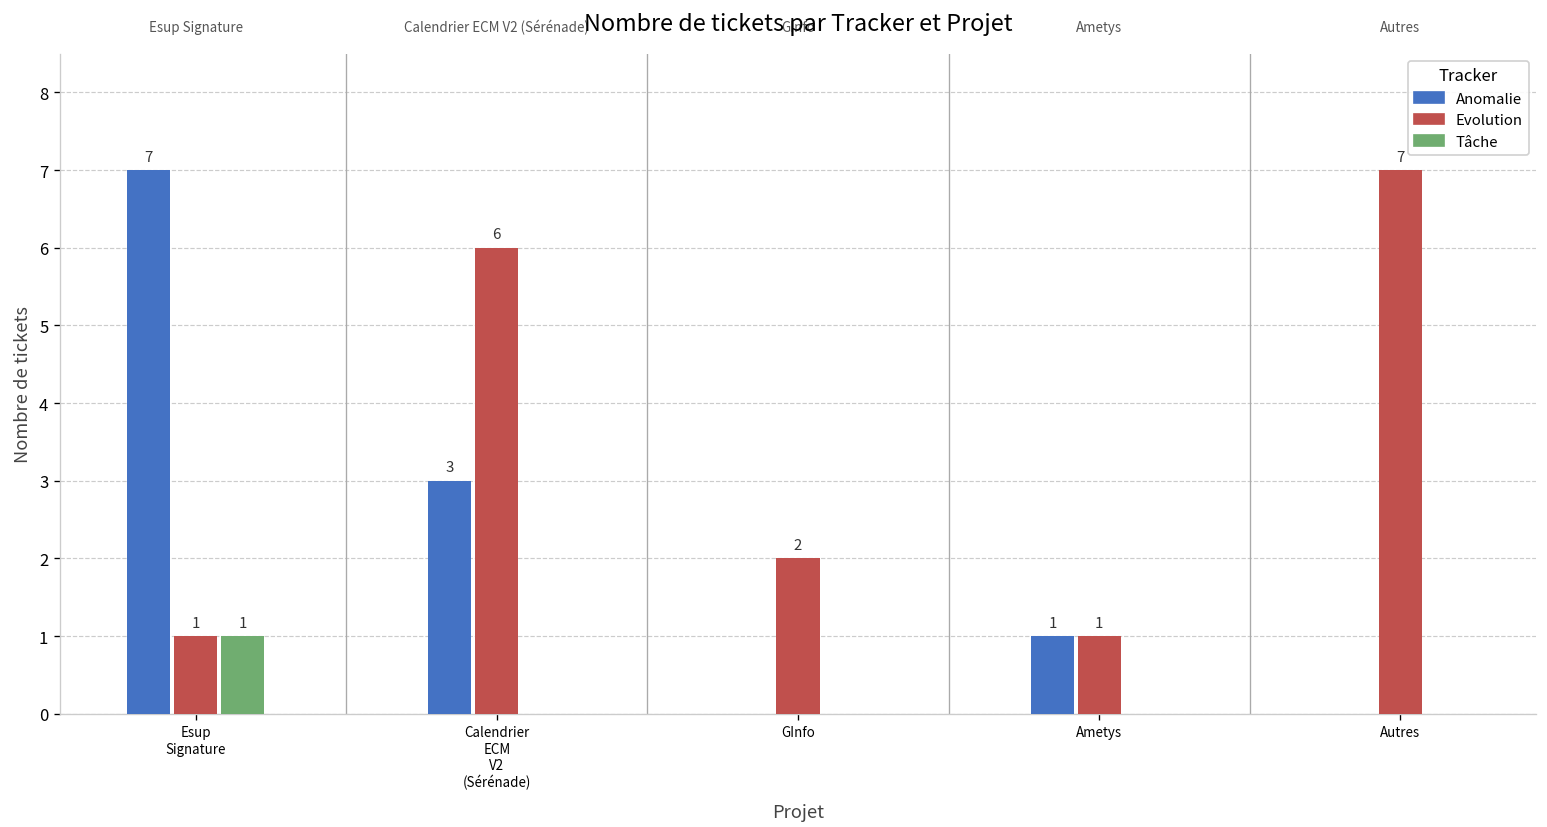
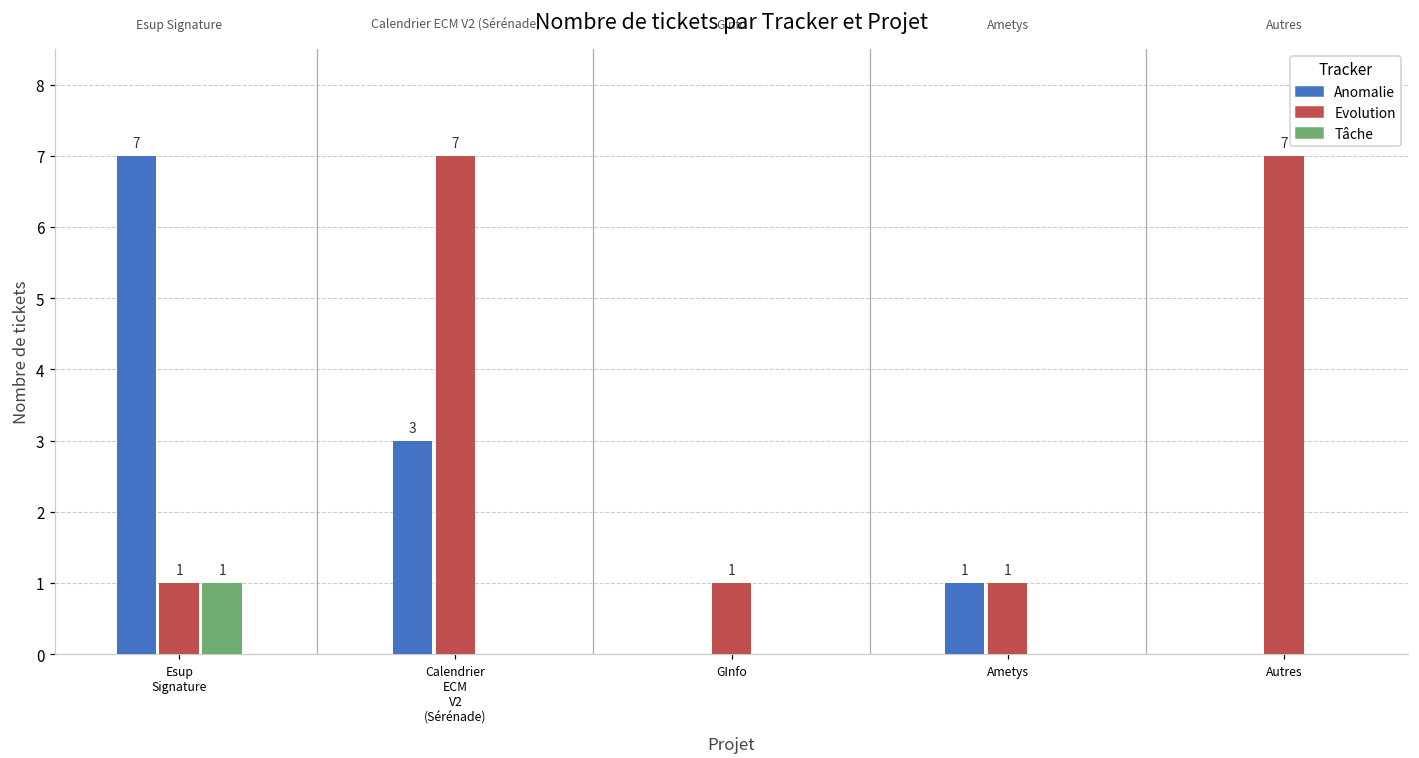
  {
    "Anomalie": {
      "Esup Signature": 7,
      "Calendrier ECM V2 (Sérénade)": 3,
      "Ametys": 1
    },
    "Evolution": {
      "Esup Signature": 1,
-     "Calendrier ECM V2 (Sérénade)": 6,
-     "GInfo": 2,
+     "Calendrier ECM V2 (Sérénade)": 7,
+     "GInfo": 1,
      "Ametys": 1,
      "Autres": 7
    },
    "Tâche": {
      "Esup Signature": 1
    }
  }
